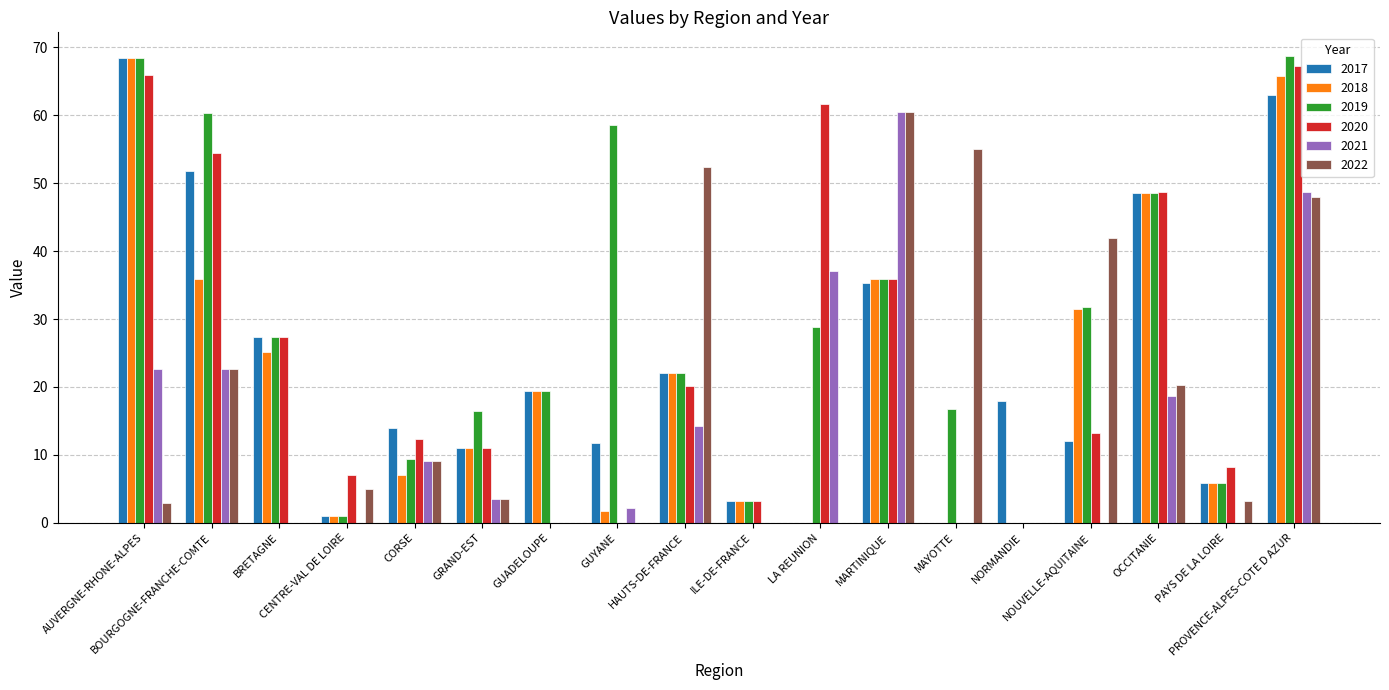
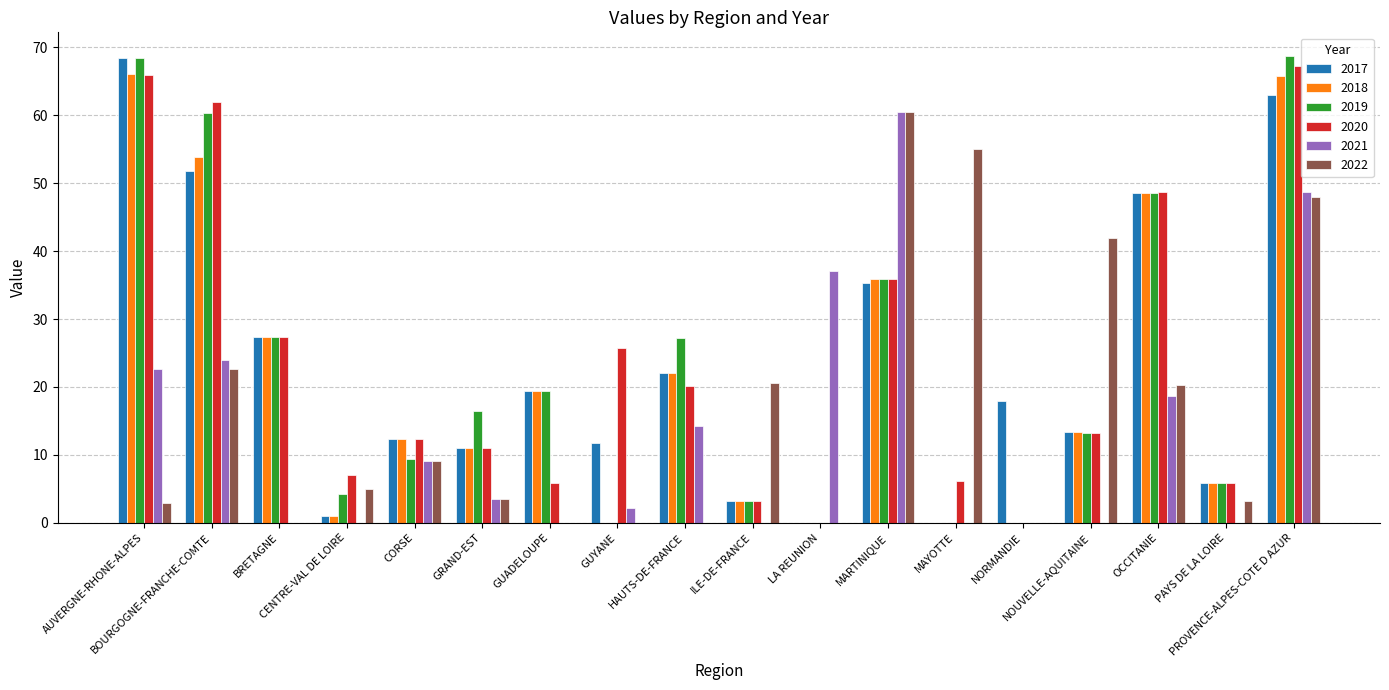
  {
    "2017": {
      "AUVERGNE-RHONE-ALPES": 68,
      "BOURGOGNE-FRANCHE-COMTE": 52,
      "BRETAGNE": 27,
      "CENTRE-VAL DE LOIRE": 1,
-     "CORSE": 14,
+     "CORSE": 12,
      "GRAND-EST": 11,
      "GUADELOUPE": 19,
      "GUYANE": 12,
      "HAUTS-DE-FRANCE": 22,
      "ILE-DE-FRANCE": 3,
      "LA REUNION": 0,
      "MARTINIQUE": 35,
      "MAYOTTE": 0,
      "NORMANDIE": 18,
-     "NOUVELLE-AQUITAINE": 12,
+     "NOUVELLE-AQUITAINE": 13,
      "OCCITANIE": 49,
      "PAYS DE LA LOIRE": 6,
      "PROVENCE-ALPES-COTE D AZUR": 63
    },
    "2018": {
-     "AUVERGNE-RHONE-ALPES": 68,
-     "BOURGOGNE-FRANCHE-COMTE": 36,
-     "BRETAGNE": 25,
+     "AUVERGNE-RHONE-ALPES": 66,
+     "BOURGOGNE-FRANCHE-COMTE": 54,
+     "BRETAGNE": 27,
      "CENTRE-VAL DE LOIRE": 1,
-     "CORSE": 7,
+     "CORSE": 12,
      "GRAND-EST": 11,
      "GUADELOUPE": 19,
-     "GUYANE": 2,
+     "GUYANE": 0,
      "HAUTS-DE-FRANCE": 22,
      "ILE-DE-FRANCE": 3,
      "LA REUNION": 0,
      "MARTINIQUE": 36,
      "MAYOTTE": 0,
      "NORMANDIE": 0,
-     "NOUVELLE-AQUITAINE": 31,
+     "NOUVELLE-AQUITAINE": 13,
      "OCCITANIE": 49,
      "PAYS DE LA LOIRE": 6,
      "PROVENCE-ALPES-COTE D AZUR": 66
    },
    "2019": {
      "AUVERGNE-RHONE-ALPES": 68,
      "BOURGOGNE-FRANCHE-COMTE": 60,
      "BRETAGNE": 27,
-     "CENTRE-VAL DE LOIRE": 1,
+     "CENTRE-VAL DE LOIRE": 4,
      "CORSE": 9,
      "GRAND-EST": 16,
      "GUADELOUPE": 19,
-     "GUYANE": 59,
-     "HAUTS-DE-FRANCE": 22,
+     "GUYANE": 0,
+     "HAUTS-DE-FRANCE": 27,
      "ILE-DE-FRANCE": 3,
-     "LA REUNION": 29,
+     "LA REUNION": 0,
      "MARTINIQUE": 36,
-     "MAYOTTE": 17,
+     "MAYOTTE": 0,
      "NORMANDIE": 0,
-     "NOUVELLE-AQUITAINE": 32,
+     "NOUVELLE-AQUITAINE": 13,
      "OCCITANIE": 49,
      "PAYS DE LA LOIRE": 6,
      "PROVENCE-ALPES-COTE D AZUR": 69
    },
    "2020": {
      "AUVERGNE-RHONE-ALPES": 66,
-     "BOURGOGNE-FRANCHE-COMTE": 54,
+     "BOURGOGNE-FRANCHE-COMTE": 62,
      "BRETAGNE": 27,
      "CENTRE-VAL DE LOIRE": 7,
      "CORSE": 12,
      "GRAND-EST": 11,
-     "GUADELOUPE": 0,
-     "GUYANE": 0,
+     "GUADELOUPE": 6,
+     "GUYANE": 26,
      "HAUTS-DE-FRANCE": 20,
      "ILE-DE-FRANCE": 3,
-     "LA REUNION": 62,
+     "LA REUNION": 0,
      "MARTINIQUE": 36,
-     "MAYOTTE": 0,
+     "MAYOTTE": 6,
      "NORMANDIE": 0,
      "NOUVELLE-AQUITAINE": 13,
      "OCCITANIE": 49,
-     "PAYS DE LA LOIRE": 8,
+     "PAYS DE LA LOIRE": 6,
      "PROVENCE-ALPES-COTE D AZUR": 67
    },
    "2021": {
      "AUVERGNE-RHONE-ALPES": 23,
-     "BOURGOGNE-FRANCHE-COMTE": 23,
+     "BOURGOGNE-FRANCHE-COMTE": 24,
      "BRETAGNE": 0,
      "CENTRE-VAL DE LOIRE": 0,
      "CORSE": 9,
      "GRAND-EST": 3,
      "GUADELOUPE": 0,
      "GUYANE": 2,
      "HAUTS-DE-FRANCE": 14,
      "ILE-DE-FRANCE": 0,
      "LA REUNION": 37,
      "MARTINIQUE": 61,
      "MAYOTTE": 0,
      "NORMANDIE": 0,
      "NOUVELLE-AQUITAINE": 0,
      "OCCITANIE": 19,
      "PAYS DE LA LOIRE": 0,
      "PROVENCE-ALPES-COTE D AZUR": 49
    },
    "2022": {
      "AUVERGNE-RHONE-ALPES": 3,
      "BOURGOGNE-FRANCHE-COMTE": 23,
      "BRETAGNE": 0,
      "CENTRE-VAL DE LOIRE": 5,
      "CORSE": 9,
      "GRAND-EST": 3,
      "GUADELOUPE": 0,
      "GUYANE": 0,
-     "HAUTS-DE-FRANCE": 52,
-     "ILE-DE-FRANCE": 0,
+     "HAUTS-DE-FRANCE": 0,
+     "ILE-DE-FRANCE": 21,
      "LA REUNION": 0,
      "MARTINIQUE": 61,
      "MAYOTTE": 55,
      "NORMANDIE": 0,
      "NOUVELLE-AQUITAINE": 42,
      "OCCITANIE": 20,
      "PAYS DE LA LOIRE": 3,
      "PROVENCE-ALPES-COTE D AZUR": 48
    }
  }
